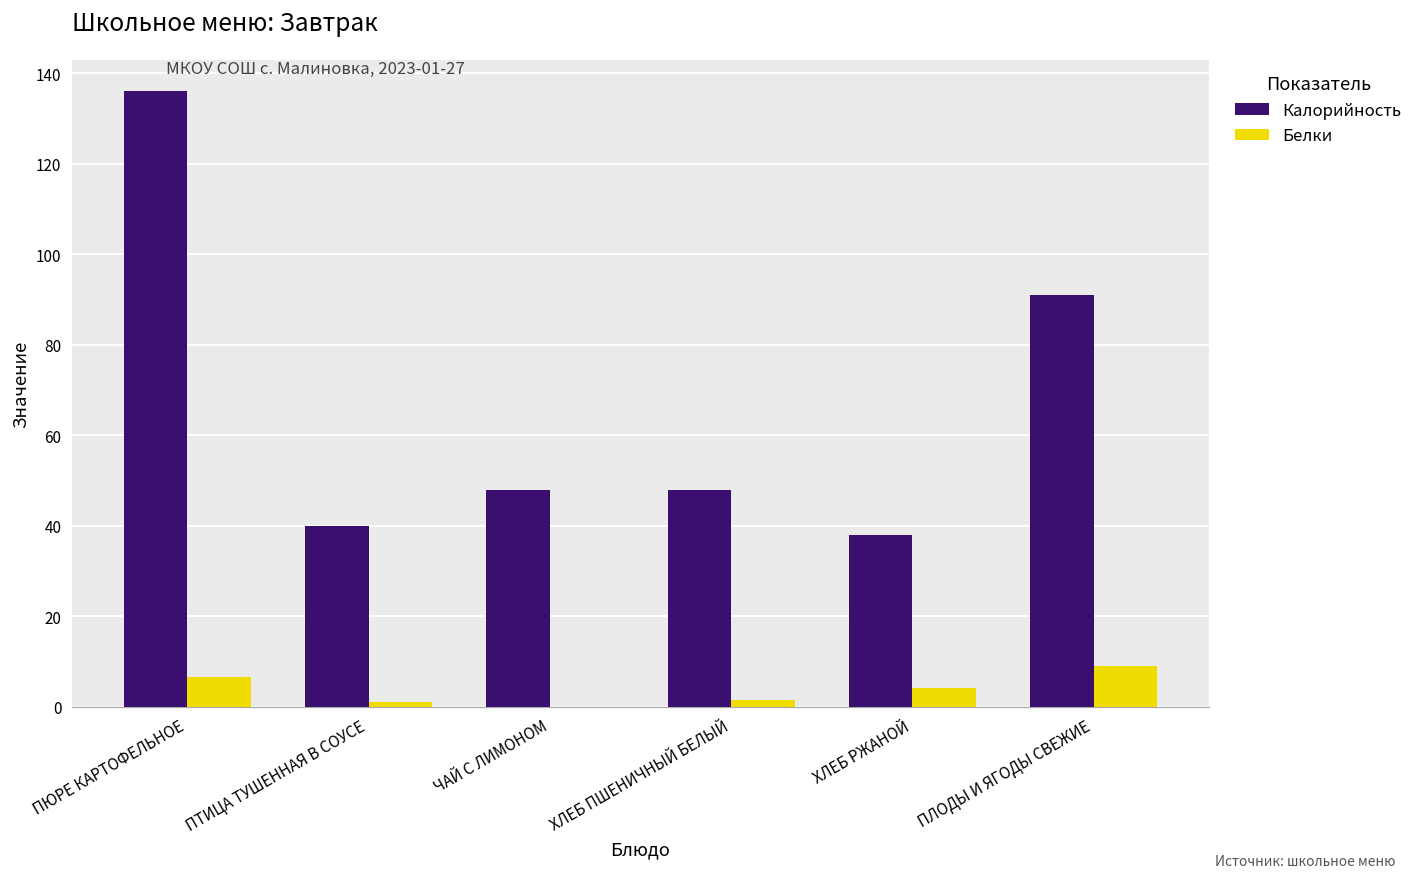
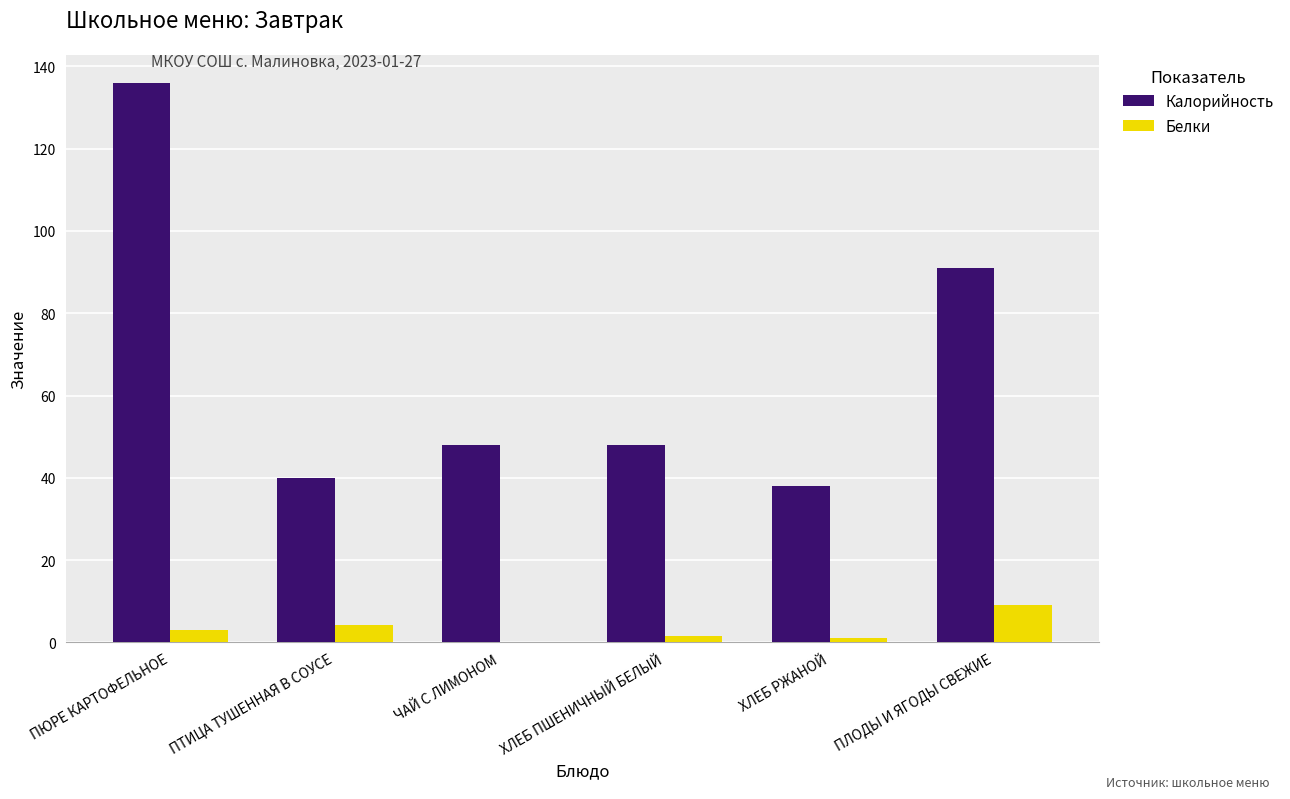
  {
    "Калорийность": {
      "ПЮРЕ КАРТОФЕЛЬНОЕ": 136,
      "ПТИЦА ТУШЕННАЯ В СОУСЕ": 40,
      "ЧАЙ С ЛИМОНОМ": 48,
      "ХЛЕБ ПШЕНИЧНЫЙ БЕЛЫЙ": 48,
      "ХЛЕБ РЖАНОЙ": 38,
      "ПЛОДЫ И ЯГОДЫ СВЕЖИЕ": 91
    },
    "Белки": {
-     "ПЮРЕ КАРТОФЕЛЬНОЕ": 7,
-     "ПТИЦА ТУШЕННАЯ В СОУСЕ": 1,
+     "ПЮРЕ КАРТОФЕЛЬНОЕ": 3,
+     "ПТИЦА ТУШЕННАЯ В СОУСЕ": 4,
      "ЧАЙ С ЛИМОНОМ": 0,
      "ХЛЕБ ПШЕНИЧНЫЙ БЕЛЫЙ": 2,
-     "ХЛЕБ РЖАНОЙ": 4,
+     "ХЛЕБ РЖАНОЙ": 1,
      "ПЛОДЫ И ЯГОДЫ СВЕЖИЕ": 9
    }
  }
